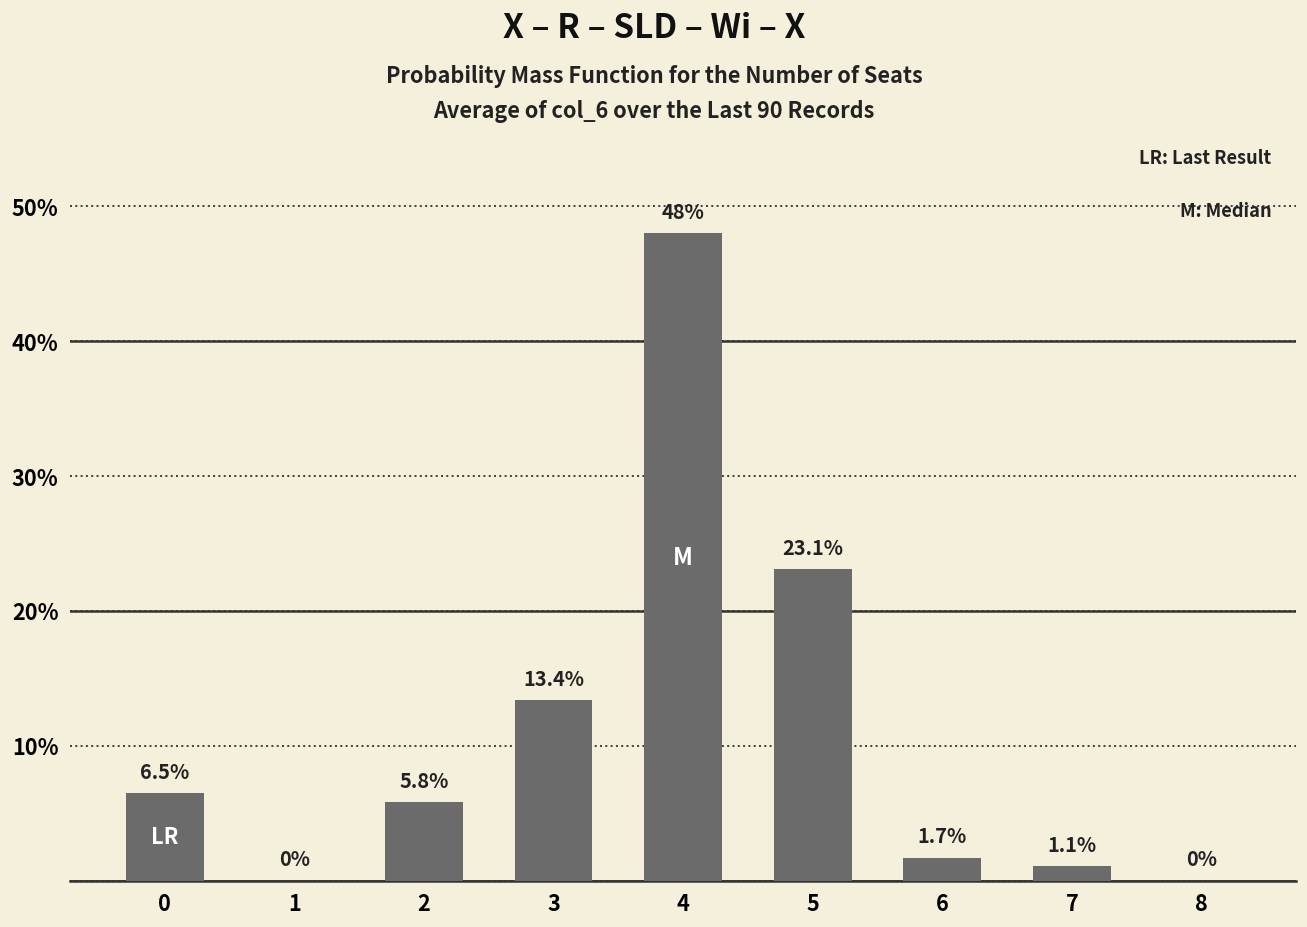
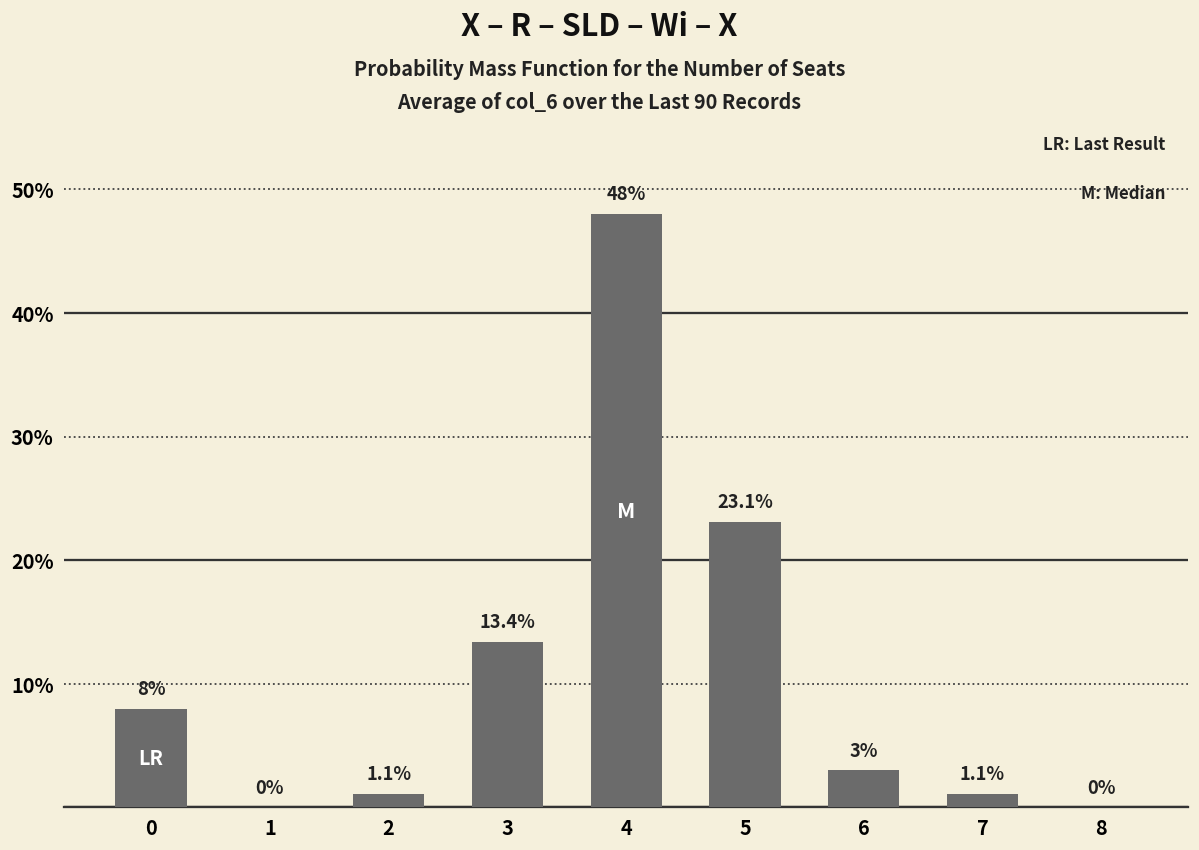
  {
-   "0": "6.5%",
+   "0": "8%",
    "1": "0%",
-   "2": "5.8%",
+   "2": "1.1%",
    "3": "13.4%",
    "4": "48%",
    "5": "23.1%",
-   "6": "1.7%",
+   "6": "3%",
    "7": "1.1%",
    "8": "0%"
  }
